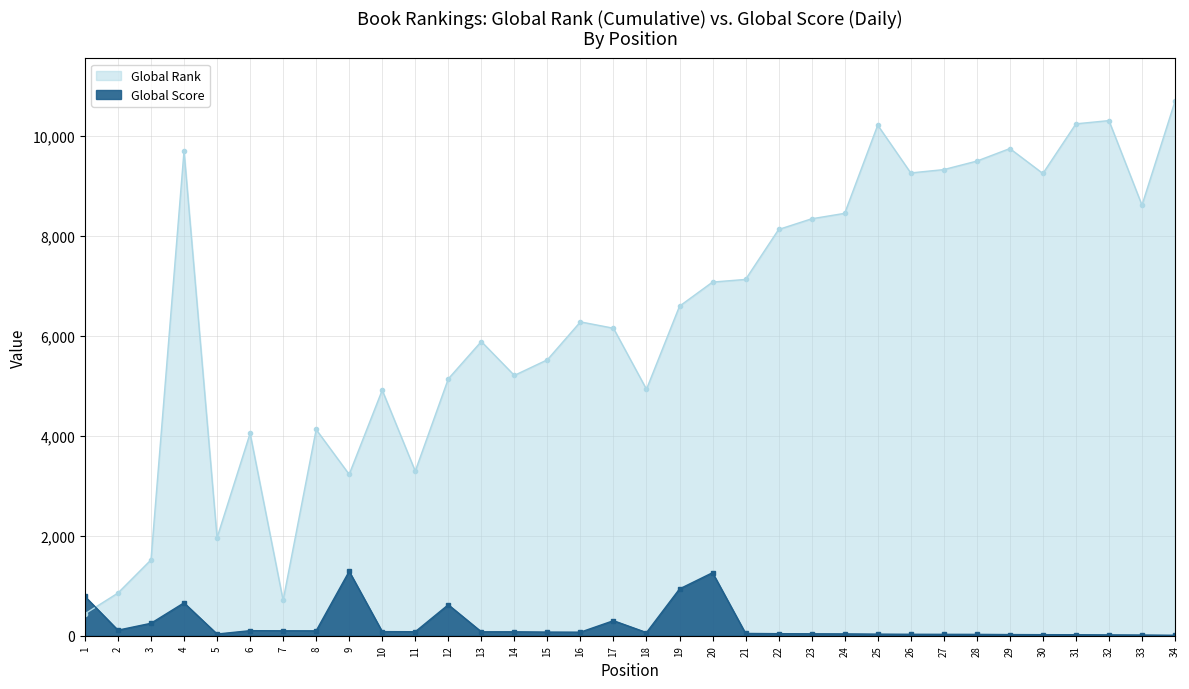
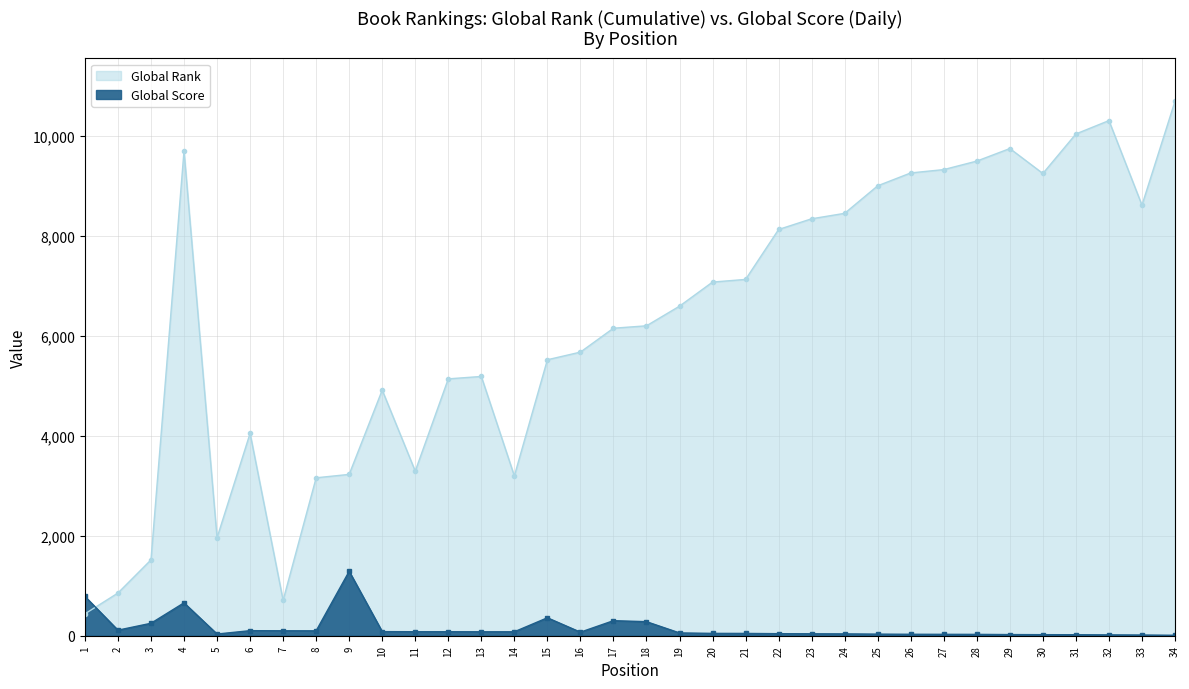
  {
    "Global Rank": {
      "1": "400",
      "2": "900",
      "3": "1,500",
      "4": "9,700",
      "5": "2,000",
      "6": "4,000",
      "7": "700",
-     "8": "4,100",
+     "8": "3,200",
      "9": "3,200",
      "10": "4,900",
      "11": "3,300",
      "12": "5,100",
-     "13": "5,900",
-     "14": "5,200",
+     "13": "5,200",
+     "14": "3,200",
      "15": "5,500",
-     "16": "6,300",
+     "16": "5,700",
      "17": "6,200",
-     "18": "4,900",
+     "18": "6,200",
      "19": "6,600",
      "20": "7,100",
      "21": "7,100",
      "22": "8,100",
      "23": "8,300",
      "24": "8,400",
-     "25": "10,200",
+     "25": "9,000",
      "26": "9,300",
      "27": "9,300",
      "28": "9,500",
      "29": "9,700",
      "30": "9,200",
-     "31": "10,200",
+     "31": "10,000",
      "32": "10,300",
      "33": "8,600",
      "34": "10,700"
    },
    "Global Score": {
      "1": "800",
      "2": "100",
      "3": "200",
      "4": "700",
      "5": "0",
      "6": "100",
      "7": "100",
      "8": "100",
      "9": "1,300",
      "10": "100",
      "11": "100",
-     "12": "600",
+     "12": "100",
      "13": "100",
      "14": "100",
-     "15": "100",
+     "15": "400",
      "16": "100",
      "17": "300",
-     "18": "100",
-     "19": "900",
-     "20": "1,300",
+     "18": "300",
+     "19": "100",
+     "20": "0",
      "21": "0",
      "22": "0",
      "23": "0",
      "24": "0",
      "25": "0",
      "26": "0",
      "27": "0",
      "28": "0",
      "29": "0",
      "30": "0",
      "31": "0",
      "32": "0",
      "33": "0",
      "34": "0"
    }
  }
